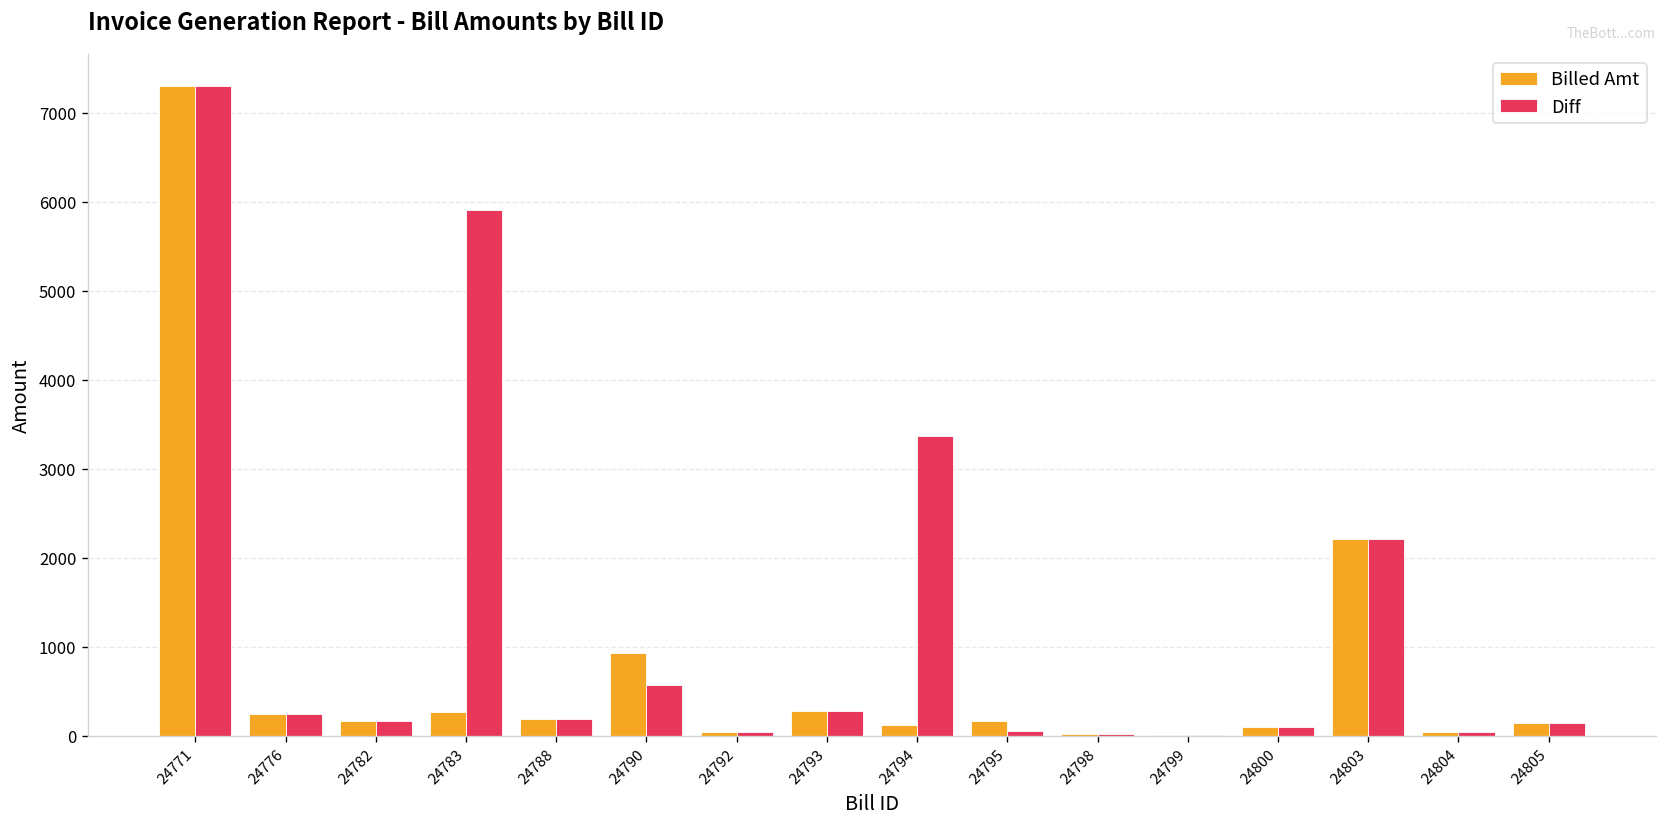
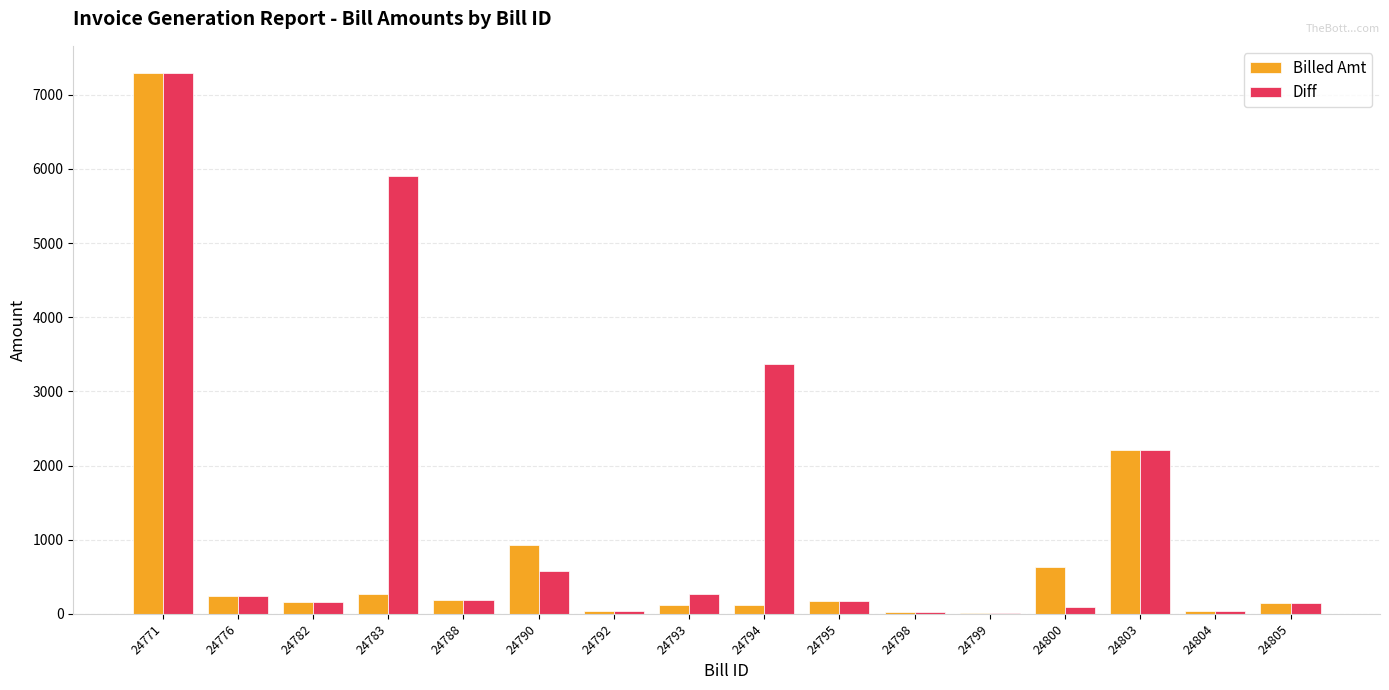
  {
    "Billed Amt": {
      "24771": 7300,
      "24776": 200,
      "24782": 200,
      "24783": 300,
      "24788": 200,
      "24790": 900,
      "24792": 0,
-     "24793": 300,
+     "24793": 100,
      "24794": 100,
      "24795": 200,
-     "24800": 100,
+     "24800": 600,
      "24803": 2200,
      "24804": 0,
      "24805": 100
    },
    "Diff": {
      "24771": 7300,
      "24776": 200,
      "24782": 200,
      "24783": 5900,
      "24788": 200,
      "24790": 600,
      "24792": 0,
      "24793": 300,
      "24794": 3400,
-     "24795": 100,
+     "24795": 200,
      "24800": 100,
      "24803": 2200,
      "24804": 0,
      "24805": 100
    }
  }
